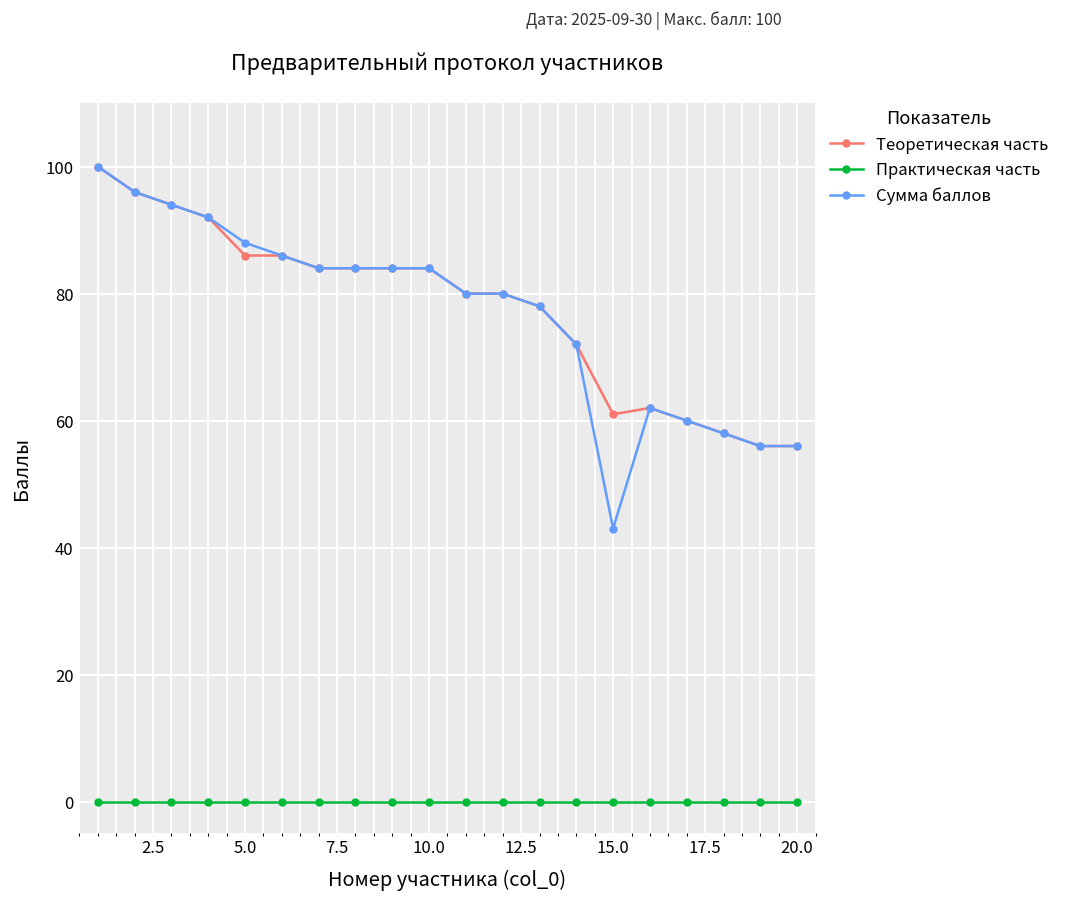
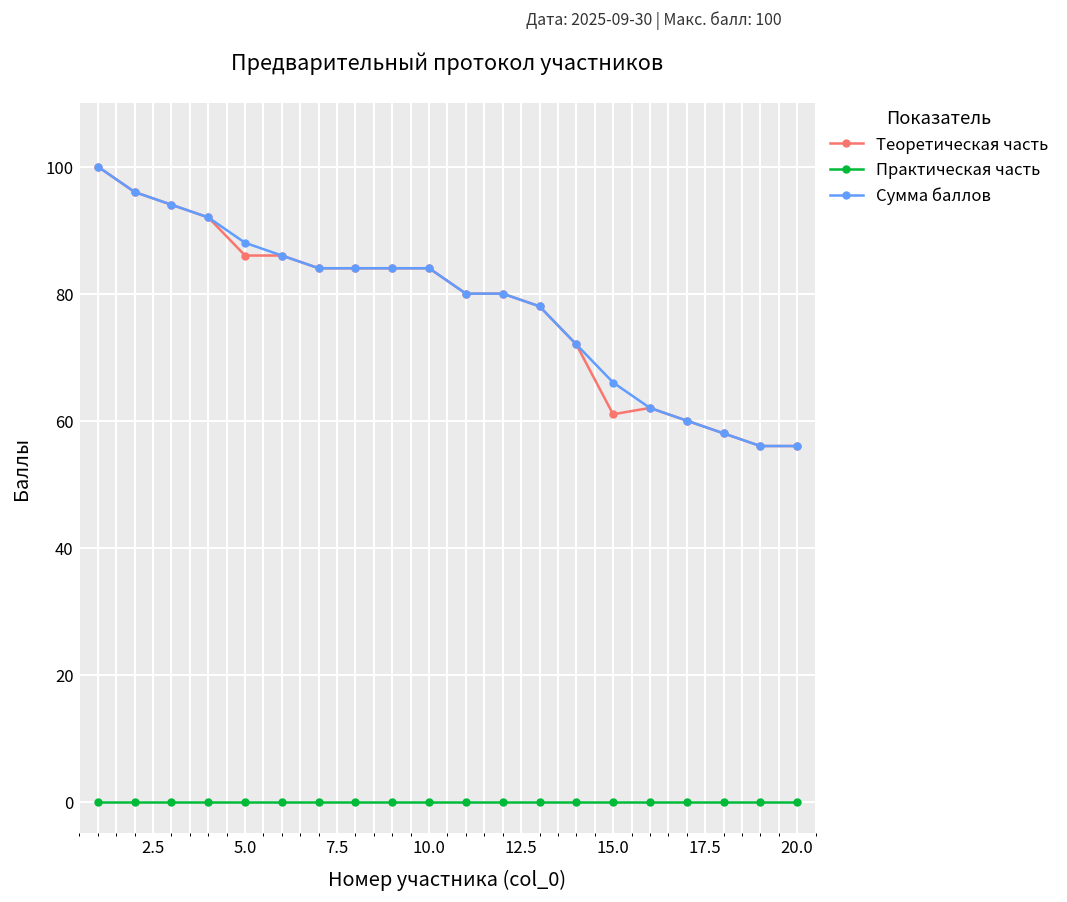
  {
    "Теоретическая часть": {
      "5.0": 86,
      "15.0": 61
    },
    "Практическая часть": {
      "5.0": 0,
      "10.0": 0,
      "15.0": 0,
      "20.0": 0
    },
    "Сумма баллов": {
      "5.0": 88,
-     "15.0": 43
+     "15.0": 66
    }
  }
